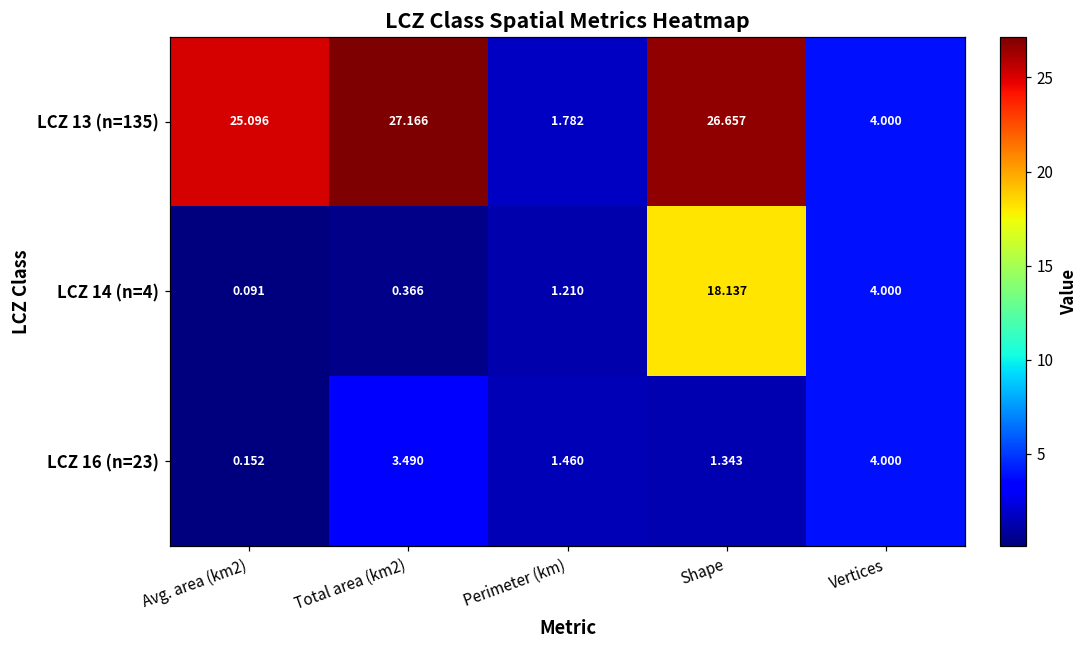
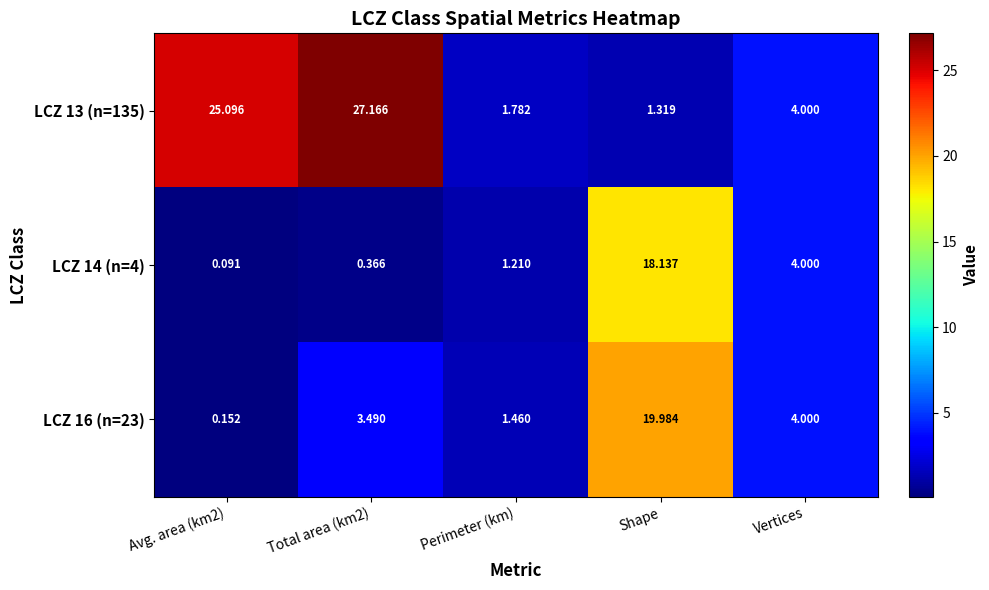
  {
    "LCZ 13 (n=135)": {
      "Avg. area (km2)": 25.096,
      "Total area (km2)": 27.166,
      "Perimeter (km)": 1.782,
-     "Shape": 26.657,
+     "Shape": 1.319,
      "Vertices": 4.000
    },
    "LCZ 14 (n=4)": {
      "Avg. area (km2)": 0.091,
      "Total area (km2)": 0.366,
      "Perimeter (km)": 1.210,
      "Shape": 18.137,
      "Vertices": 4.000
    },
    "LCZ 16 (n=23)": {
      "Avg. area (km2)": 0.152,
      "Total area (km2)": 3.490,
      "Perimeter (km)": 1.460,
-     "Shape": 1.343,
+     "Shape": 19.984,
      "Vertices": 4.000
    }
  }
